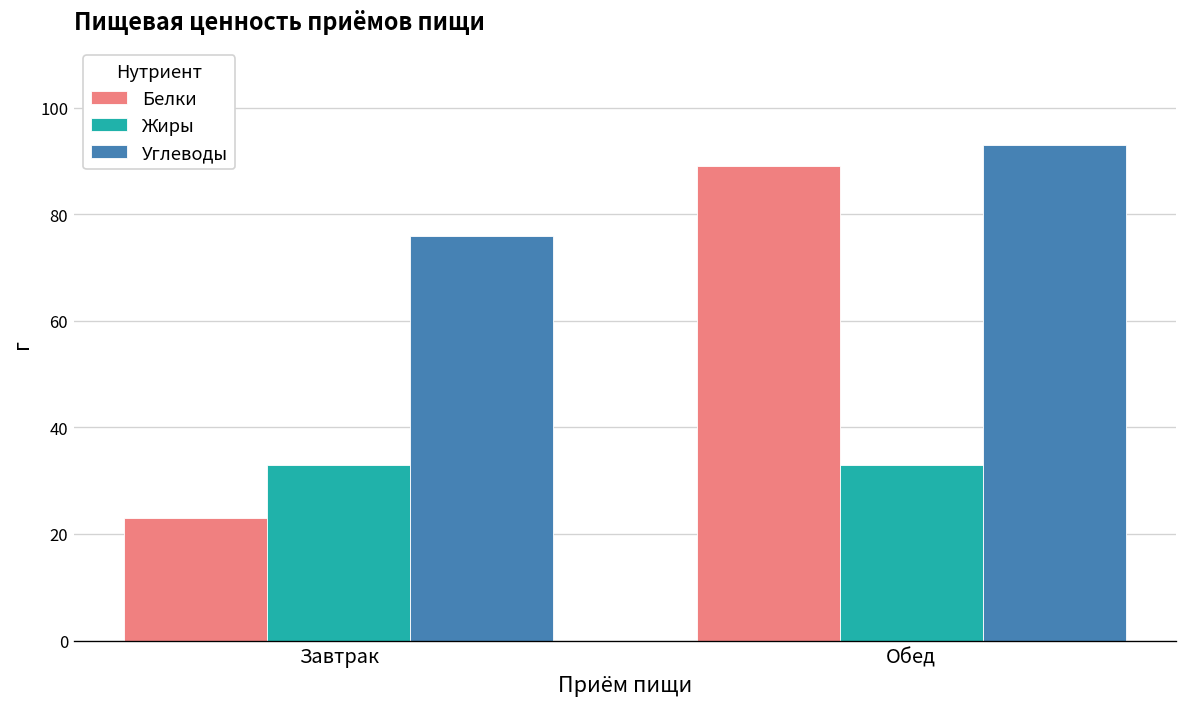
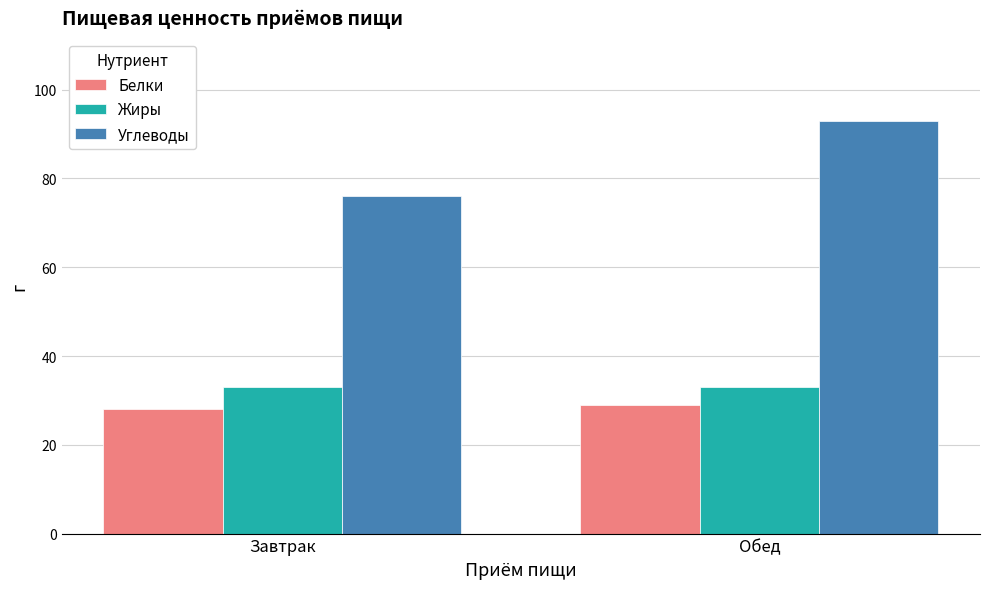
  {
    "Белки": {
-     "Завтрак": 23,
-     "Обед": 89
+     "Завтрак": 28,
+     "Обед": 29
    },
    "Жиры": {
      "Завтрак": 33,
      "Обед": 33
    },
    "Углеводы": {
      "Завтрак": 76,
      "Обед": 93
    }
  }
